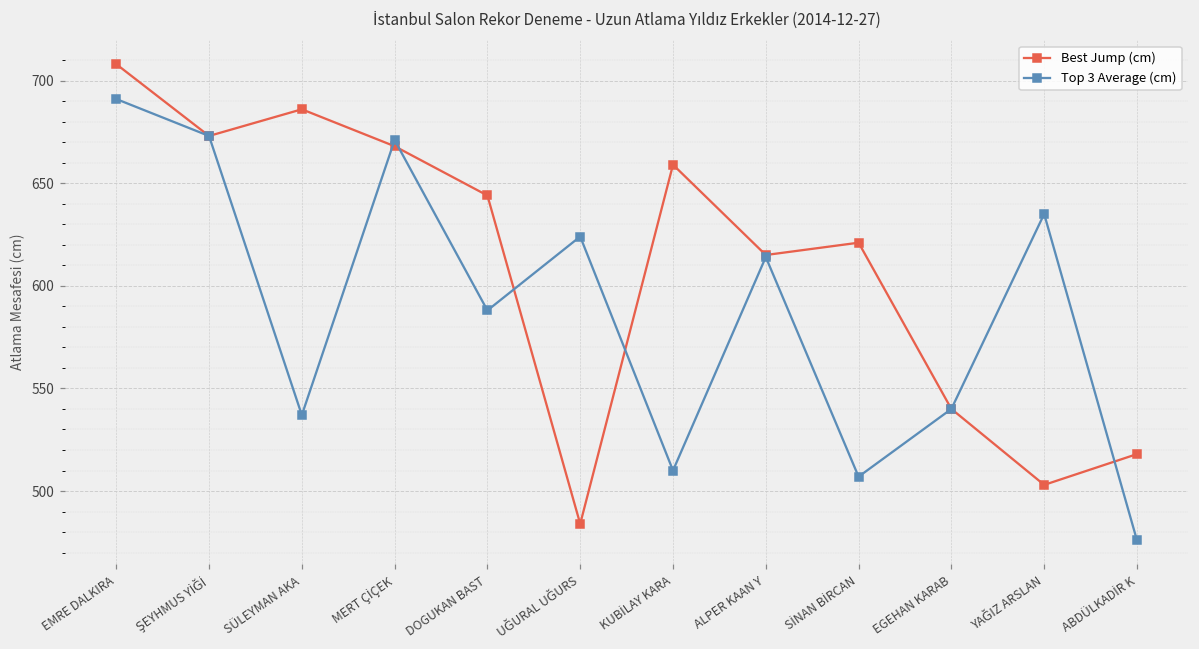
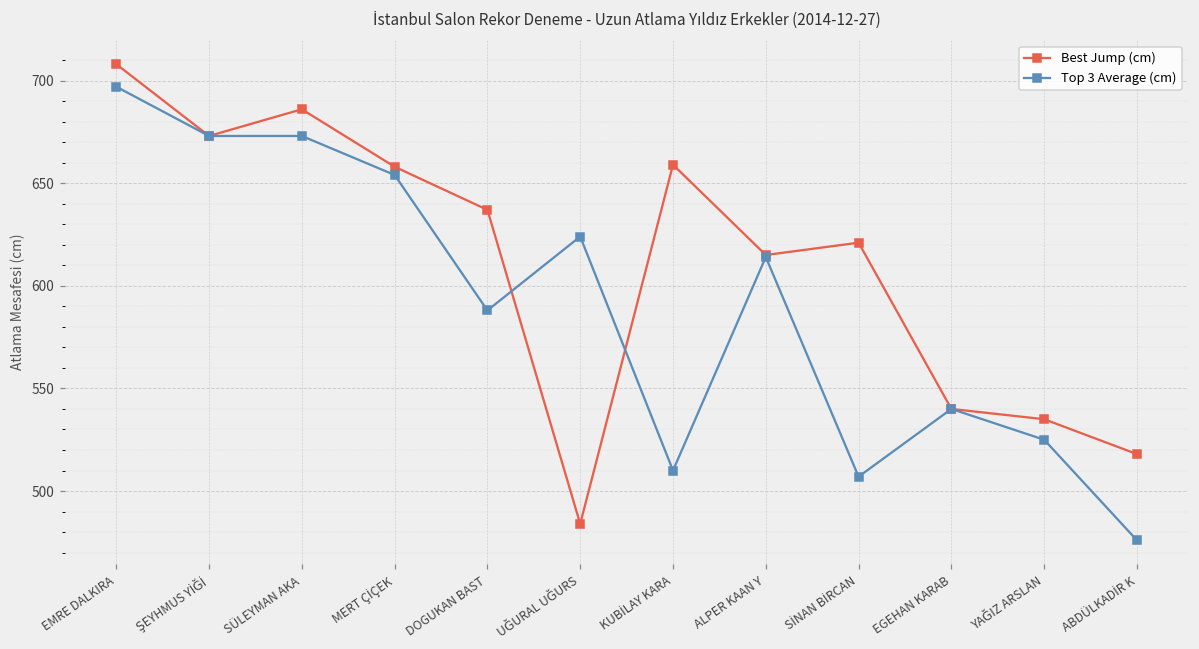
  {
    "Best Jump (cm)": {
      "EMRE DALKIRA": 708,
      "SÜLEYMAN AKA": 686,
-     "MERT ÇİÇEK": 668,
-     "DOGUKAN BAST": 644,
+     "MERT ÇİÇEK": 658,
+     "DOGUKAN BAST": 637,
      "UĞURAL UĞURS": 484,
      "KUBİLAY KARA": 659,
      "SİNAN BİRCAN": 621,
-     "YAĞIZ ARSLAN": 503,
+     "YAĞIZ ARSLAN": 535,
      "ABDÜLKADİR K": 518
    },
    "Top 3 Average (cm)": {
-     "EMRE DALKIRA": 691,
-     "SÜLEYMAN AKA": 537,
-     "MERT ÇİÇEK": 671,
+     "EMRE DALKIRA": 697,
+     "SÜLEYMAN AKA": 673,
+     "MERT ÇİÇEK": 654,
      "DOGUKAN BAST": 588,
      "UĞURAL UĞURS": 624,
      "KUBİLAY KARA": 510,
      "SİNAN BİRCAN": 507,
-     "YAĞIZ ARSLAN": 635,
+     "YAĞIZ ARSLAN": 525,
      "ABDÜLKADİR K": 476
    }
  }
